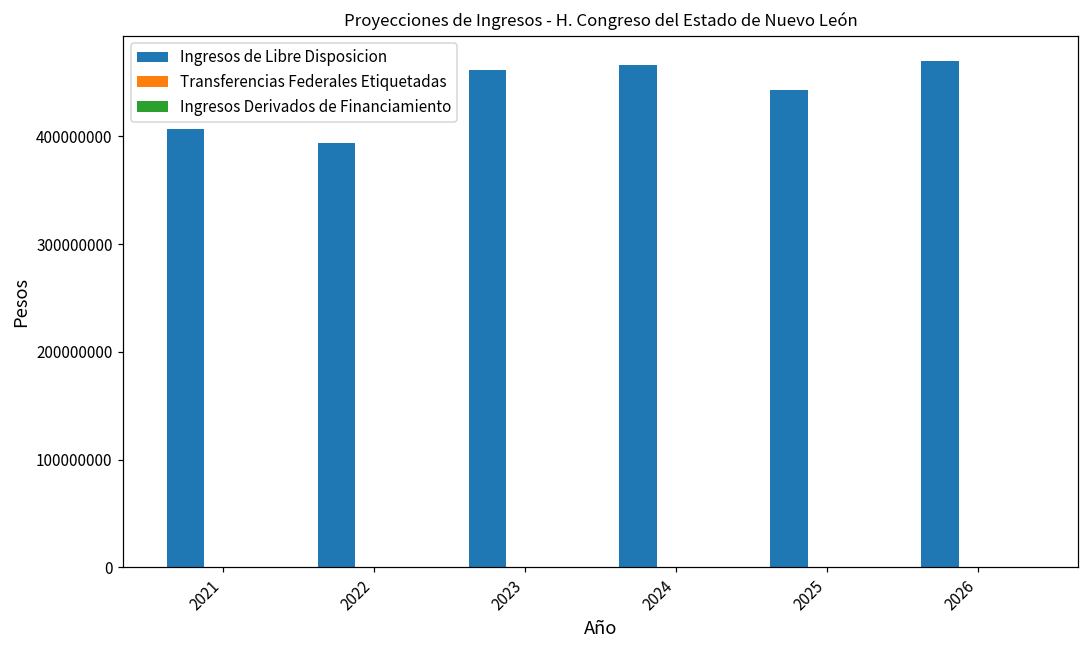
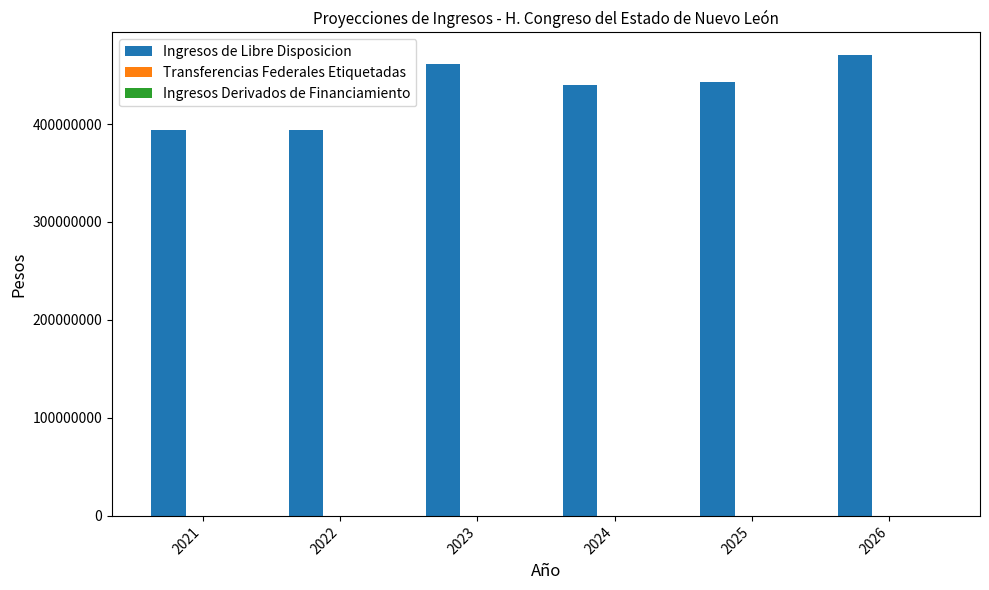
  {
    "Ingresos de Libre Disposicion": {
-     "2021": 410000000,
+     "2021": 390000000,
      "2022": 390000000,
      "2023": 460000000,
-     "2024": 470000000,
+     "2024": 440000000,
      "2025": 440000000,
      "2026": 470000000
    },
    "Transferencias Federales Etiquetadas": {
      "2021": 0,
      "2022": 0,
      "2023": 0,
      "2024": 0,
      "2025": 0,
      "2026": 0
    },
    "Ingresos Derivados de Financiamiento": {
      "2021": 0,
      "2022": 0,
      "2023": 0,
      "2024": 0,
      "2025": 0,
      "2026": 0
    }
  }
